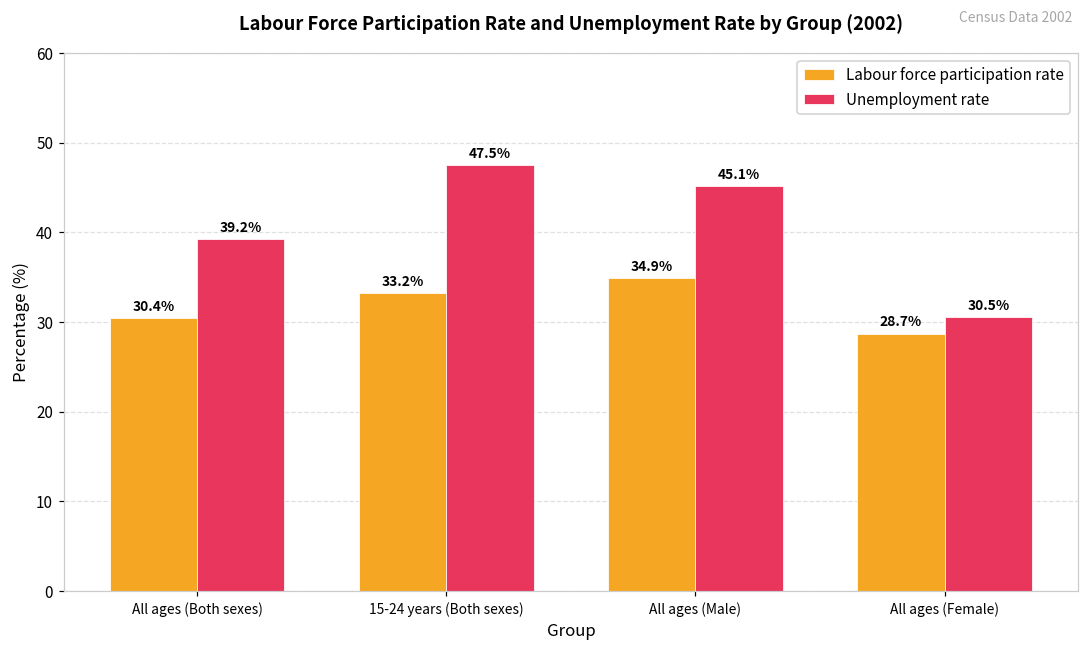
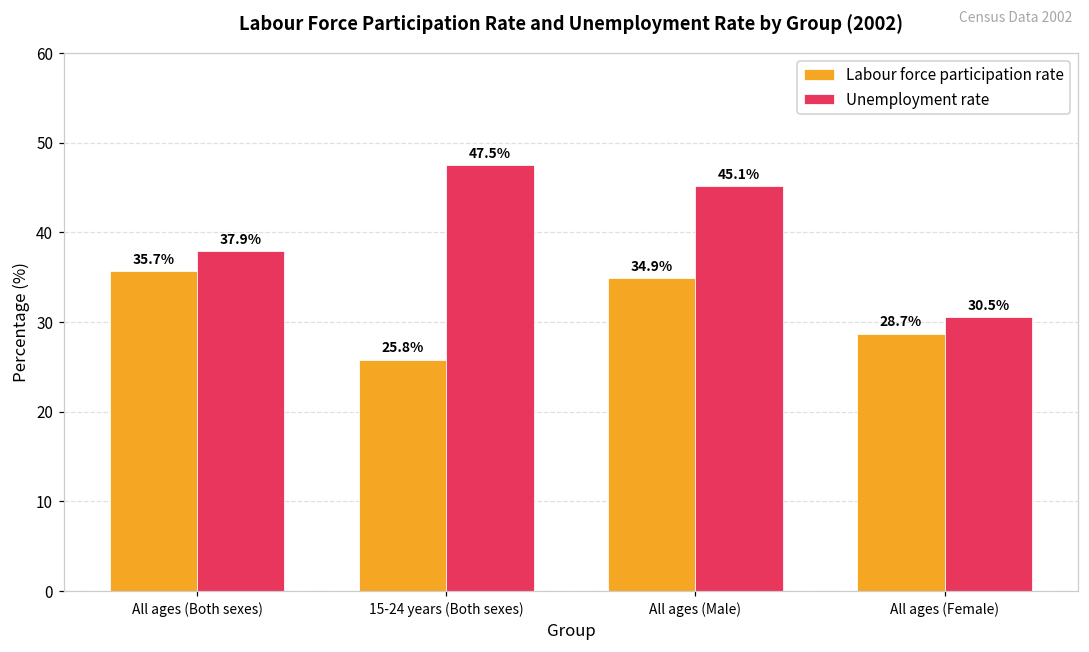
  {
    "Labour force participation rate": {
-     "All ages (Both sexes)": "30.4%",
-     "15-24 years (Both sexes)": "33.2%",
+     "All ages (Both sexes)": "35.7%",
+     "15-24 years (Both sexes)": "25.8%",
      "All ages (Male)": "34.9%",
      "All ages (Female)": "28.7%"
    },
    "Unemployment rate": {
-     "All ages (Both sexes)": "39.2%",
+     "All ages (Both sexes)": "37.9%",
      "15-24 years (Both sexes)": "47.5%",
      "All ages (Male)": "45.1%",
      "All ages (Female)": "30.5%"
    }
  }
